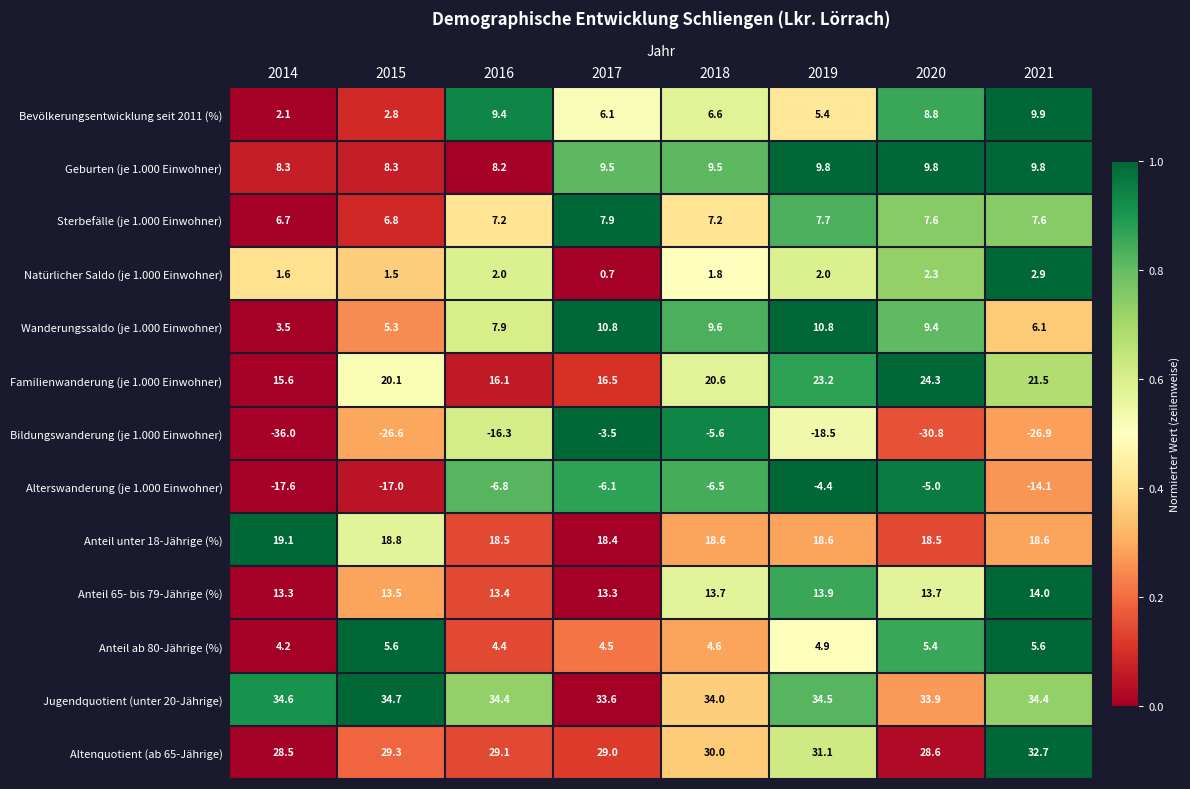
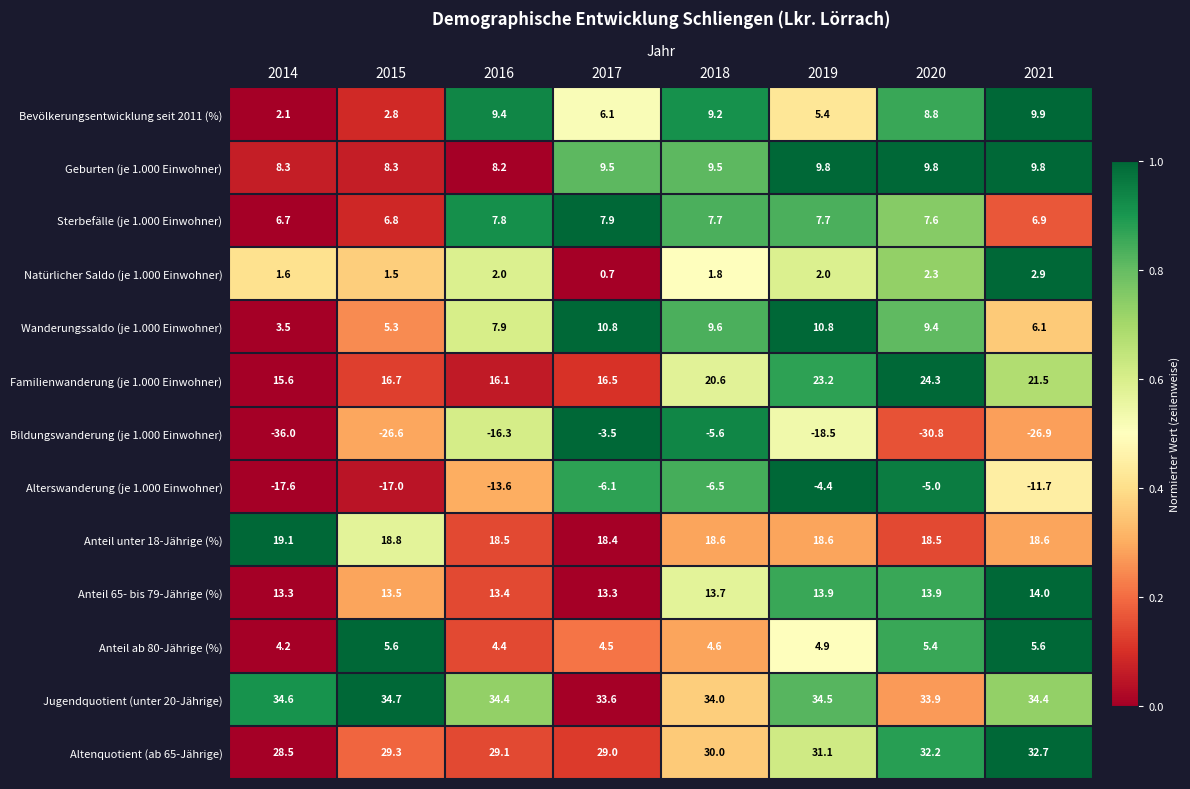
  {
    "Bevölkerungsentwicklung seit 2011 (%)": {
      "2014": 2.1,
      "2015": 2.8,
      "2016": 9.4,
      "2017": 6.1,
-     "2018": 6.6,
+     "2018": 9.2,
      "2019": 5.4,
      "2020": 8.8,
      "2021": 9.9
    },
    "Geburten (je 1.000 Einwohner)": {
      "2014": 8.3,
      "2015": 8.3,
      "2016": 8.2,
      "2017": 9.5,
      "2018": 9.5,
      "2019": 9.8,
      "2020": 9.8,
      "2021": 9.8
    },
    "Sterbefälle (je 1.000 Einwohner)": {
      "2014": 6.7,
      "2015": 6.8,
-     "2016": 7.2,
+     "2016": 7.8,
      "2017": 7.9,
-     "2018": 7.2,
+     "2018": 7.7,
      "2019": 7.7,
      "2020": 7.6,
-     "2021": 7.6
+     "2021": 6.9
    },
    "Natürlicher Saldo (je 1.000 Einwohner)": {
      "2014": 1.6,
      "2015": 1.5,
      "2016": 2.0,
      "2017": 0.7,
      "2018": 1.8,
      "2019": 2.0,
      "2020": 2.3,
      "2021": 2.9
    },
    "Wanderungssaldo (je 1.000 Einwohner)": {
      "2014": 3.5,
      "2015": 5.3,
      "2016": 7.9,
      "2017": 10.8,
      "2018": 9.6,
      "2019": 10.8,
      "2020": 9.4,
      "2021": 6.1
    },
    "Familienwanderung (je 1.000 Einwohner)": {
      "2014": 15.6,
-     "2015": 20.1,
+     "2015": 16.7,
      "2016": 16.1,
      "2017": 16.5,
      "2018": 20.6,
      "2019": 23.2,
      "2020": 24.3,
      "2021": 21.5
    },
    "Bildungswanderung (je 1.000 Einwohner)": {
      "2014": -36.0,
      "2015": -26.6,
      "2016": -16.3,
      "2017": -3.5,
      "2018": -5.6,
      "2019": -18.5,
      "2020": -30.8,
      "2021": -26.9
    },
    "Alterswanderung (je 1.000 Einwohner)": {
      "2014": -17.6,
      "2015": -17.0,
-     "2016": -6.8,
+     "2016": -13.6,
      "2017": -6.1,
      "2018": -6.5,
      "2019": -4.4,
      "2020": -5.0,
-     "2021": -14.1
+     "2021": -11.7
    },
    "Anteil unter 18-Jährige (%)": {
      "2014": 19.1,
      "2015": 18.8,
      "2016": 18.5,
      "2017": 18.4,
      "2018": 18.6,
      "2019": 18.6,
      "2020": 18.5,
      "2021": 18.6
    },
    "Anteil 65- bis 79-Jährige (%)": {
      "2014": 13.3,
      "2015": 13.5,
      "2016": 13.4,
      "2017": 13.3,
      "2018": 13.7,
      "2019": 13.9,
-     "2020": 13.7,
+     "2020": 13.9,
      "2021": 14.0
    },
    "Anteil ab 80-Jährige (%)": {
      "2014": 4.2,
      "2015": 5.6,
      "2016": 4.4,
      "2017": 4.5,
      "2018": 4.6,
      "2019": 4.9,
      "2020": 5.4,
      "2021": 5.6
    },
    "Jugendquotient (unter 20-Jährige)": {
      "2014": 34.6,
      "2015": 34.7,
      "2016": 34.4,
      "2017": 33.6,
      "2018": 34.0,
      "2019": 34.5,
      "2020": 33.9,
      "2021": 34.4
    },
    "Altenquotient (ab 65-Jährige)": {
      "2014": 28.5,
      "2015": 29.3,
      "2016": 29.1,
      "2017": 29.0,
      "2018": 30.0,
      "2019": 31.1,
-     "2020": 28.6,
+     "2020": 32.2,
      "2021": 32.7
    }
  }
